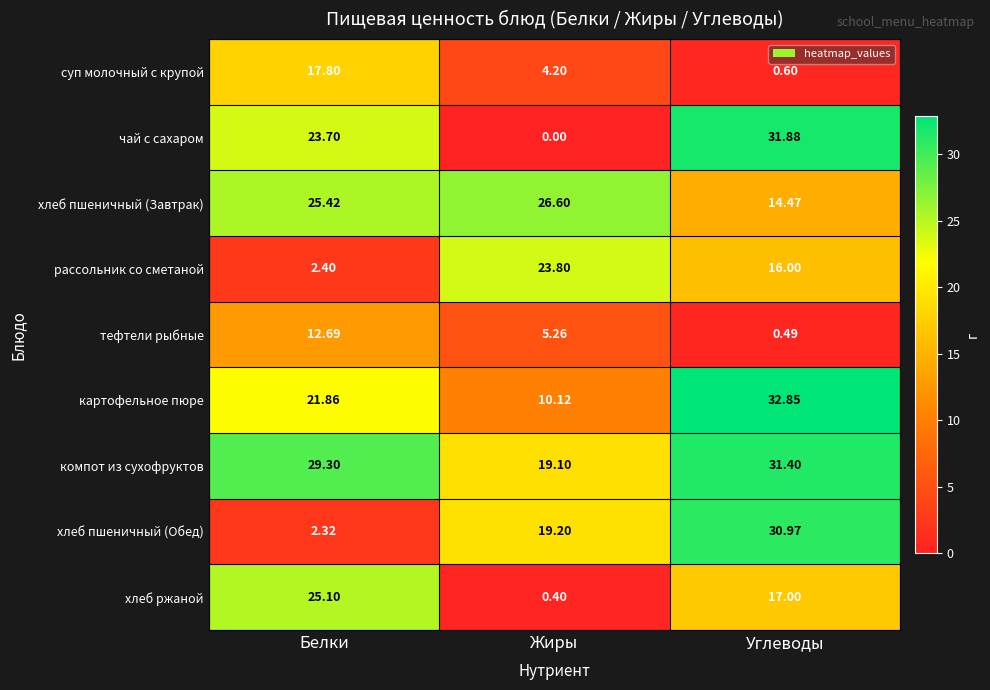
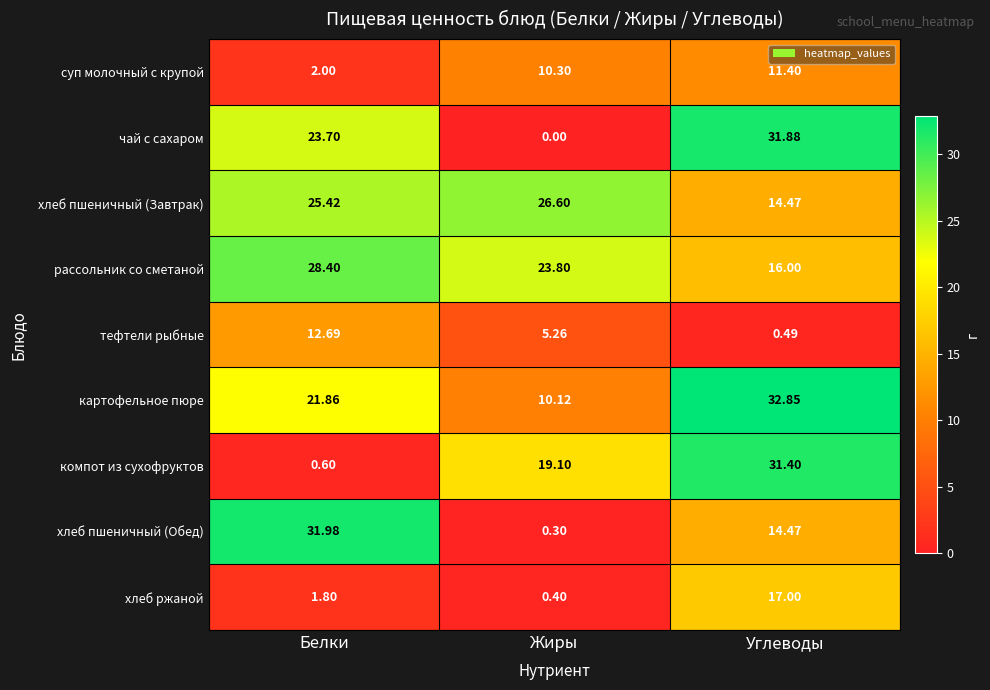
  {
    "суп молочный с крупой": {
-     "Белки": 17.80,
-     "Жиры": 4.20,
-     "Углеводы": 0.60
+     "Белки": 2.00,
+     "Жиры": 10.30,
+     "Углеводы": 11.40
    },
    "чай с сахаром": {
      "Белки": 23.70,
      "Жиры": 0.00,
      "Углеводы": 31.88
    },
    "хлеб пшеничный (Завтрак)": {
      "Белки": 25.42,
      "Жиры": 26.60,
      "Углеводы": 14.47
    },
    "рассольник со сметаной": {
-     "Белки": 2.40,
+     "Белки": 28.40,
      "Жиры": 23.80,
      "Углеводы": 16.00
    },
    "тефтели рыбные": {
      "Белки": 12.69,
      "Жиры": 5.26,
      "Углеводы": 0.49
    },
    "картофельное пюре": {
      "Белки": 21.86,
      "Жиры": 10.12,
      "Углеводы": 32.85
    },
    "компот из сухофруктов": {
-     "Белки": 29.30,
+     "Белки": 0.60,
      "Жиры": 19.10,
      "Углеводы": 31.40
    },
    "хлеб пшеничный (Обед)": {
-     "Белки": 2.32,
-     "Жиры": 19.20,
-     "Углеводы": 30.97
+     "Белки": 31.98,
+     "Жиры": 0.30,
+     "Углеводы": 14.47
    },
    "хлеб ржаной": {
-     "Белки": 25.10,
+     "Белки": 1.80,
      "Жиры": 0.40,
      "Углеводы": 17.00
    }
  }
